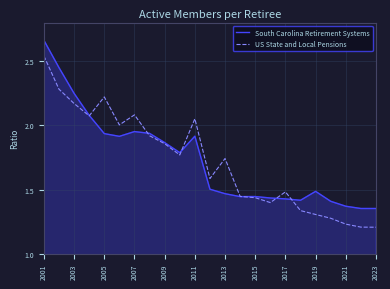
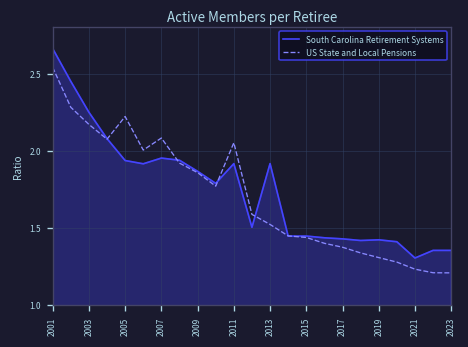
  {
    "South Carolina Retirement Systems": {
      "2001": 2.66,
      "2003": 2.25,
      "2005": 1.94,
      "2007": 1.95,
      "2011": 1.92,
-     "2013": 1.47,
+     "2013": 1.92,
      "2017": 1.43,
-     "2019": 1.49,
-     "2021": 1.37,
+     "2019": 1.42,
+     "2021": 1.30,
      "2023": 1.35
    },
    "US State and Local Pensions": {
      "2001": 2.54,
      "2003": 2.17,
      "2005": 2.22,
      "2007": 2.08,
      "2011": 2.05,
-     "2013": 1.74,
-     "2017": 1.48,
+     "2013": 1.52,
+     "2017": 1.37,
      "2019": 1.31,
      "2021": 1.23,
      "2023": 1.21
    }
  }
